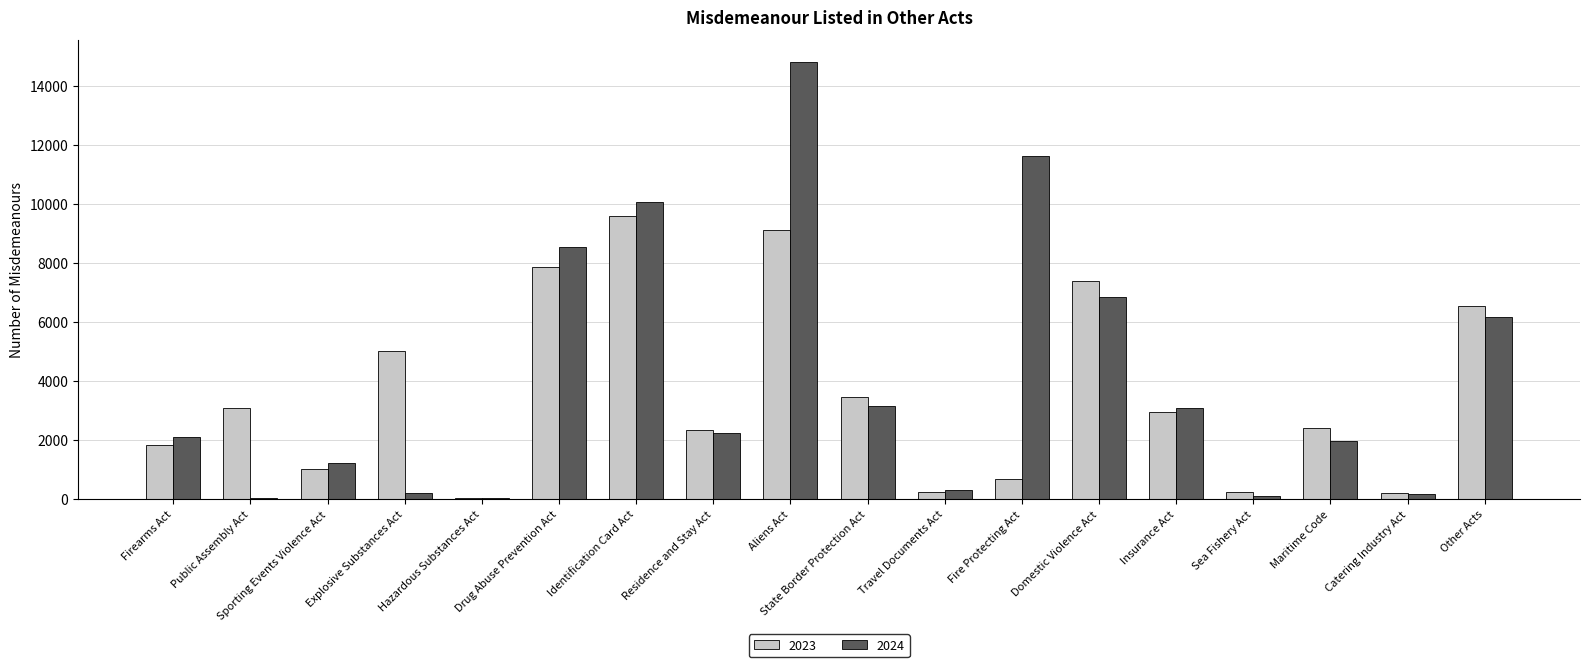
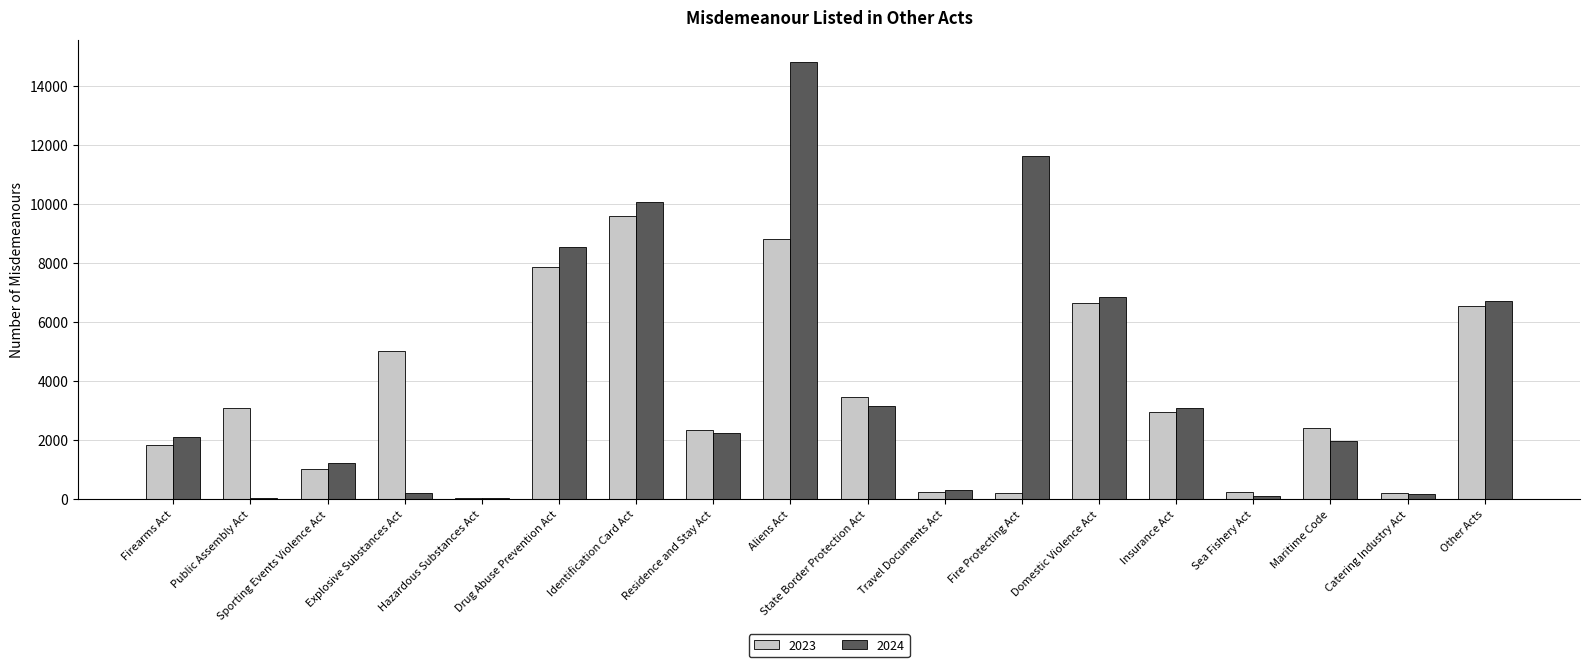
  {
    "2023": {
      "Firearms Act": 1800,
      "Public Assembly Act": 3100,
      "Sporting Events Violence Act": 1000,
      "Explosive Substances Act": 5000,
      "Drug Abuse Prevention Act": 7900,
      "Identification Card Act": 9600,
      "Residence and Stay Act": 2300,
-     "Aliens Act": 9100,
+     "Aliens Act": 8800,
      "State Border Protection Act": 3500,
      "Travel Documents Act": 200,
-     "Fire Protecting Act": 700,
-     "Domestic Violence Act": 7400,
+     "Fire Protecting Act": 200,
+     "Domestic Violence Act": 6600,
      "Insurance Act": 3000,
      "Sea Fishery Act": 300,
      "Maritime Code": 2400,
      "Catering Industry Act": 200,
      "Other Acts": 6500
    },
    "2024": {
      "Firearms Act": 2100,
      "Sporting Events Violence Act": 1200,
      "Explosive Substances Act": 200,
      "Drug Abuse Prevention Act": 8500,
      "Identification Card Act": 10100,
      "Residence and Stay Act": 2200,
      "Aliens Act": 14800,
      "State Border Protection Act": 3100,
      "Travel Documents Act": 300,
      "Fire Protecting Act": 11600,
      "Domestic Violence Act": 6800,
      "Insurance Act": 3100,
      "Sea Fishery Act": 100,
      "Maritime Code": 2000,
      "Catering Industry Act": 200,
-     "Other Acts": 6200
+     "Other Acts": 6700
    }
  }
